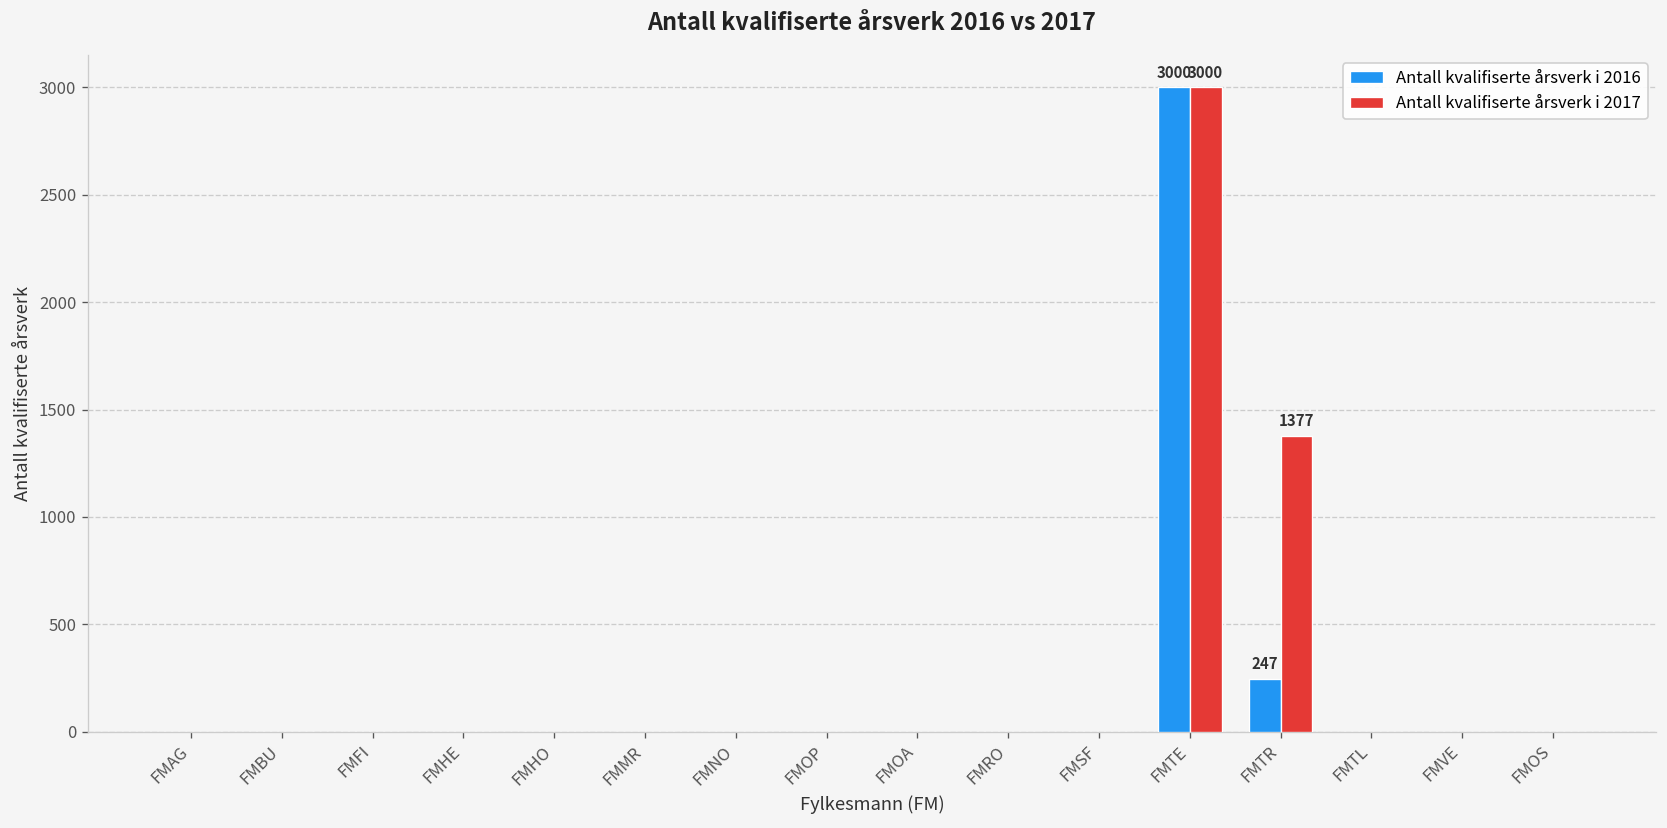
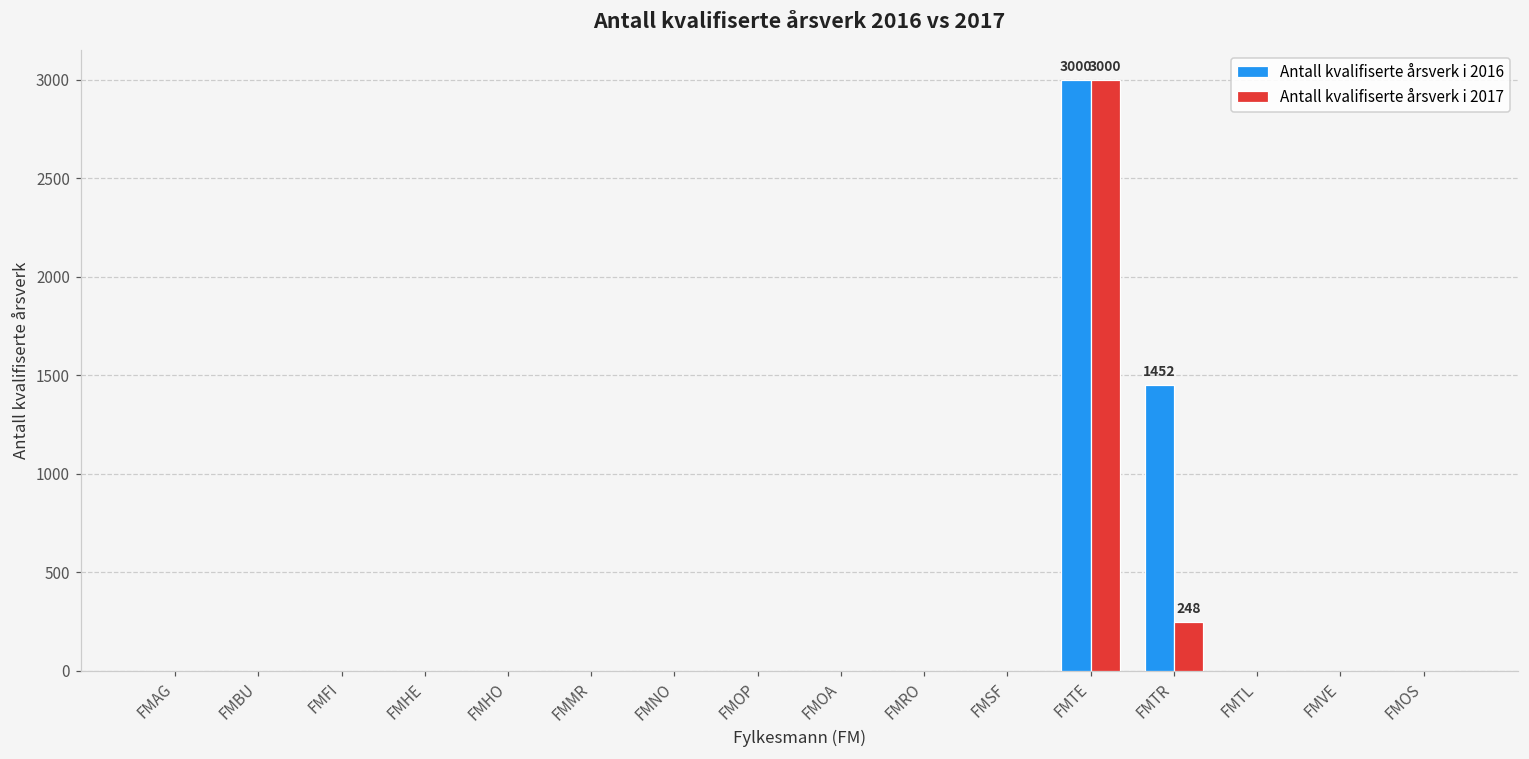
  {
    "Antall kvalifiserte årsverk i 2016": {
      "FMTE": 3000,
-     "FMTR": 247
+     "FMTR": 1452
    },
    "Antall kvalifiserte årsverk i 2017": {
      "FMTE": 3000,
-     "FMTR": 1377
+     "FMTR": 248
    }
  }
